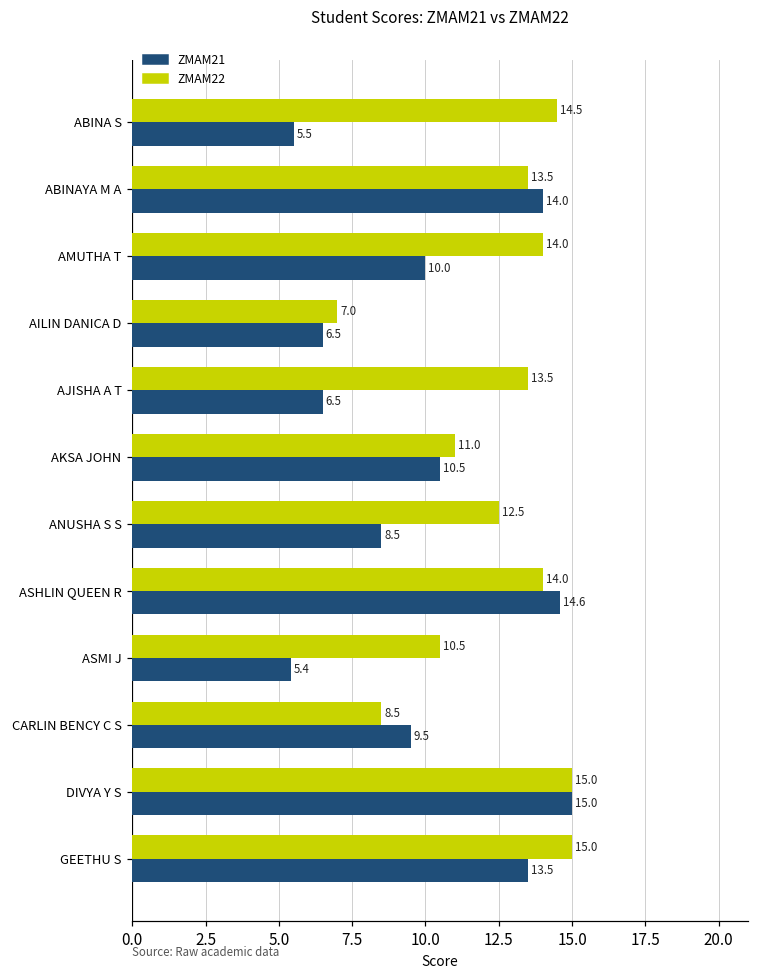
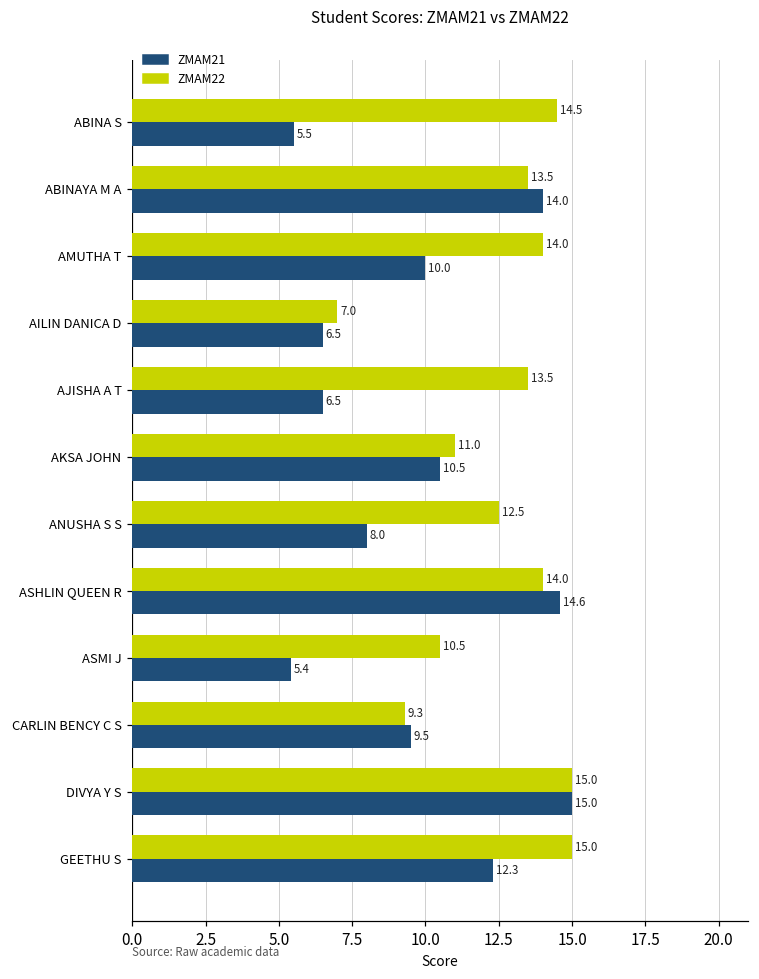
  {
    "ZMAM21": {
      "ABINA S": 5.5,
      "ABINAYA M A": 14.0,
      "AMUTHA T": 10.0,
      "AILIN DANICA D": 6.5,
      "AJISHA A T": 6.5,
      "AKSA JOHN": 10.5,
-     "ANUSHA S S": 8.5,
+     "ANUSHA S S": 8.0,
      "ASHLIN QUEEN R": 14.6,
      "ASMI J": 5.4,
      "CARLIN BENCY C S": 9.5,
      "DIVYA Y S": 15.0,
-     "GEETHU S": 13.5
+     "GEETHU S": 12.3
    },
    "ZMAM22": {
      "ABINA S": 14.5,
      "ABINAYA M A": 13.5,
      "AMUTHA T": 14.0,
      "AILIN DANICA D": 7.0,
      "AJISHA A T": 13.5,
      "AKSA JOHN": 11.0,
      "ANUSHA S S": 12.5,
      "ASHLIN QUEEN R": 14.0,
      "ASMI J": 10.5,
-     "CARLIN BENCY C S": 8.5,
+     "CARLIN BENCY C S": 9.3,
      "DIVYA Y S": 15.0,
      "GEETHU S": 15.0
    }
  }
